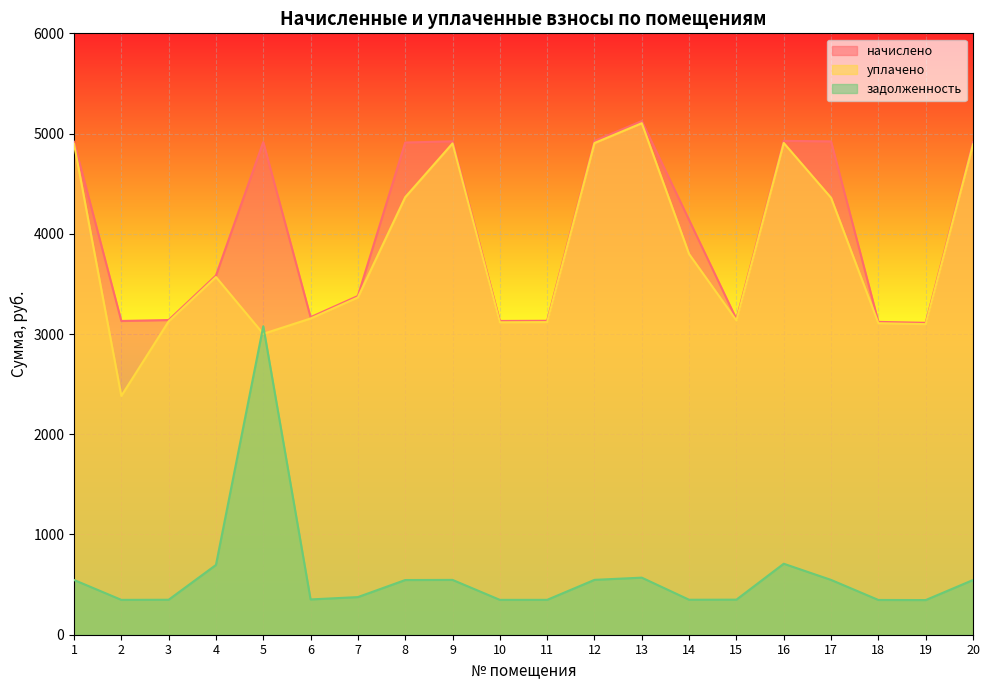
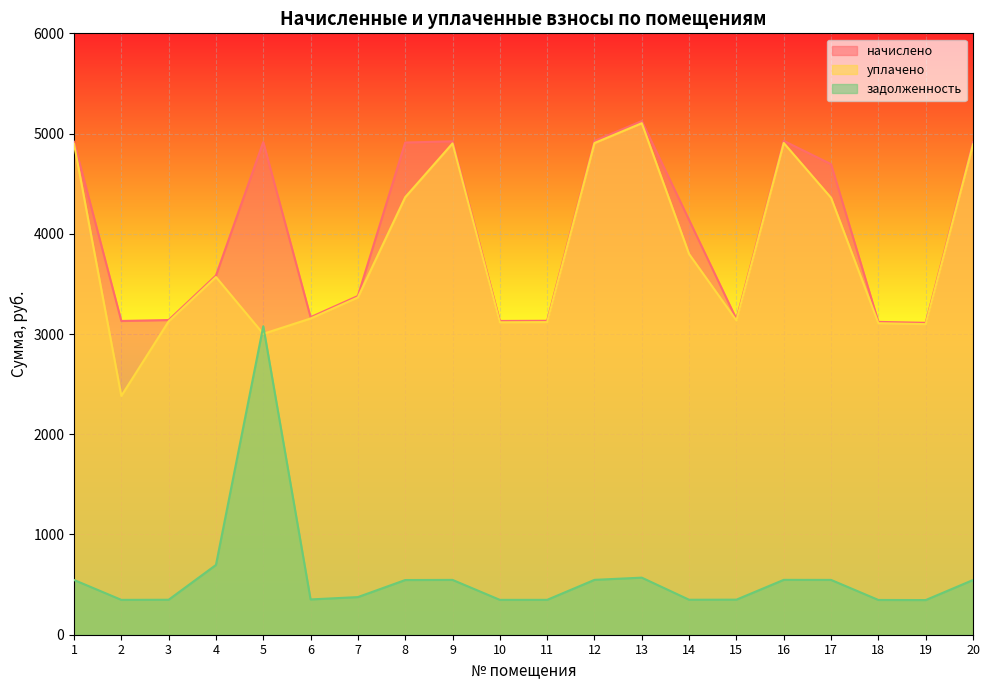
  {
    "начислено": {
      "2": 3130,
      "5": 4920,
      "8": 4910,
      "14": 4140,
-     "17": 4920
+     "17": 4690
    },
    "уплачено": {
      "2": 2380,
      "5": 3000,
      "8": 4370,
      "14": 3800,
      "17": 4360
    },
    "задолженность": {
      "1": 550,
      "2": 350,
      "3": 350,
      "4": 700,
      "5": 3080,
      "6": 350,
      "7": 380,
      "8": 550,
      "9": 550,
      "10": 350,
      "11": 350,
      "12": 550,
      "13": 570,
      "14": 350,
      "15": 350,
-     "16": 710,
+     "16": 550,
      "17": 550,
      "18": 350,
      "19": 350,
      "20": 550
    }
  }
